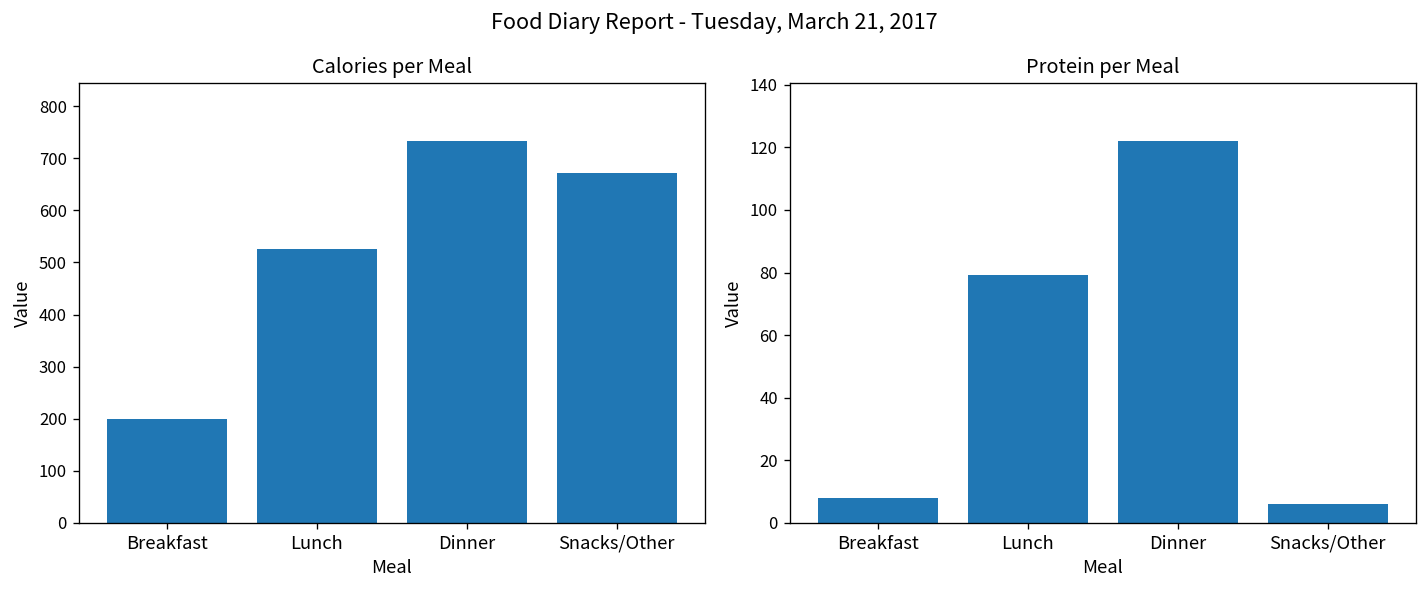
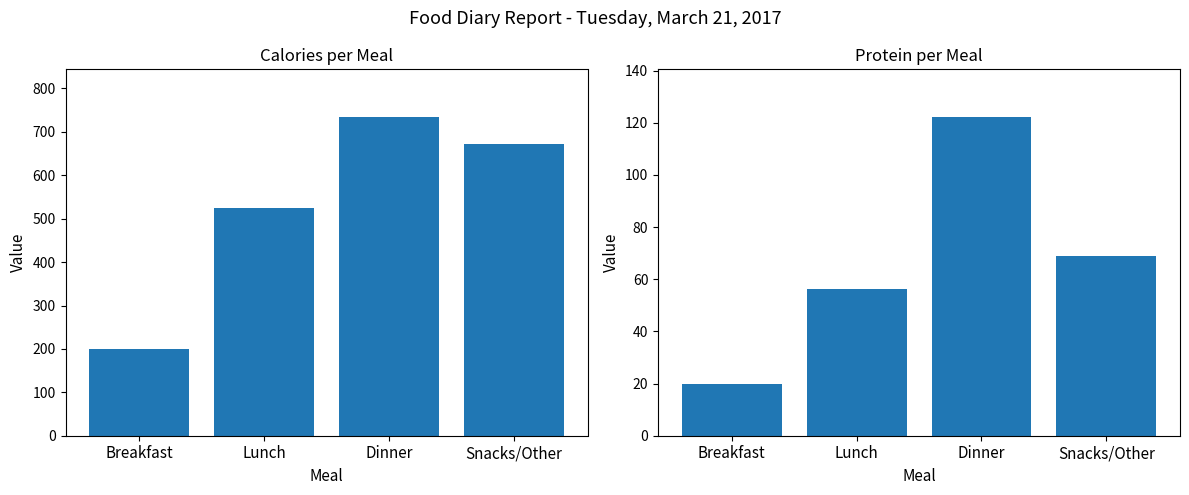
  {
    "Calories per Meal": {
      "Breakfast": 200,
      "Lunch": 530,
      "Dinner": 730,
      "Snacks/Other": 670
    },
    "Protein per Meal": {
-     "Breakfast": 8,
-     "Lunch": 79,
+     "Breakfast": 20,
+     "Lunch": 56,
      "Dinner": 122,
-     "Snacks/Other": 6
+     "Snacks/Other": 69
    }
  }
